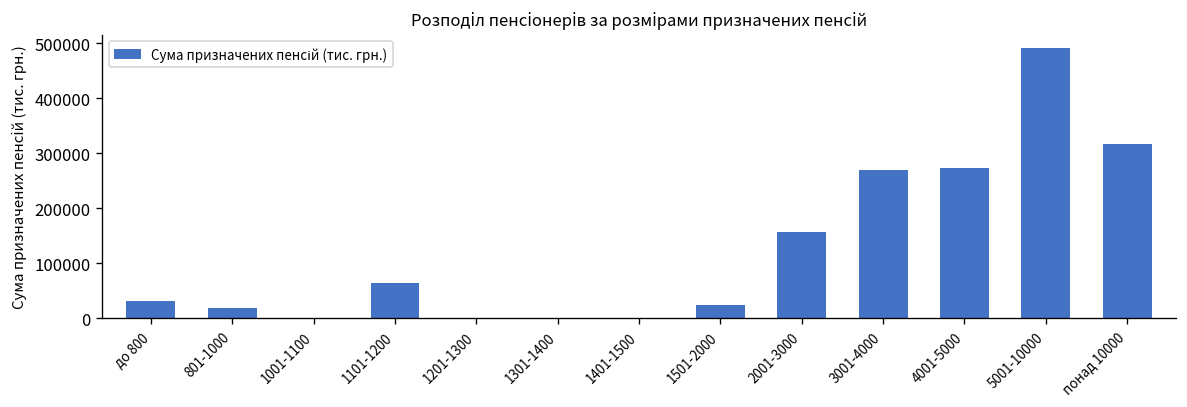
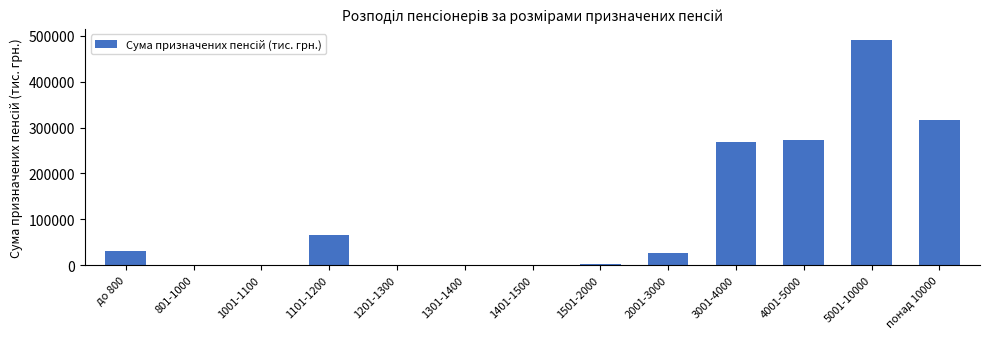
  {
    "до 800": 30000,
-   "801-1000": 20000,
+   "801-1000": 0,
    "1101-1200": 60000,
-   "1501-2000": 20000,
-   "2001-3000": 160000,
+   "1501-2000": 0,
+   "2001-3000": 30000,
    "3001-4000": 270000,
    "4001-5000": 270000,
    "5001-10000": 490000,
    "понад 10000": 320000
  }
